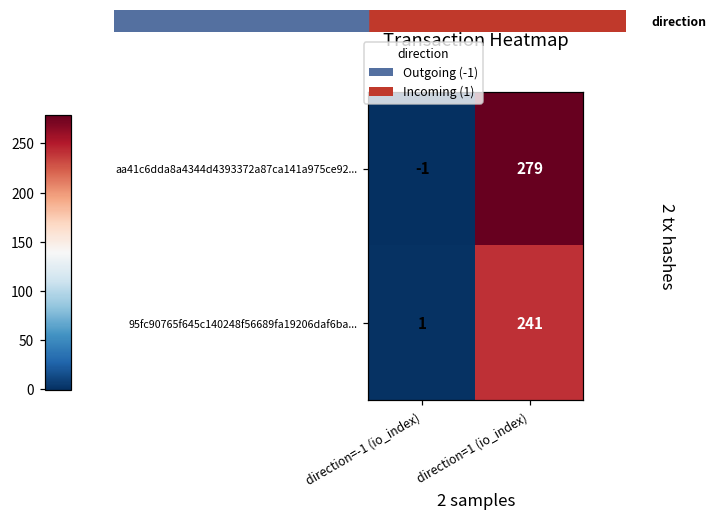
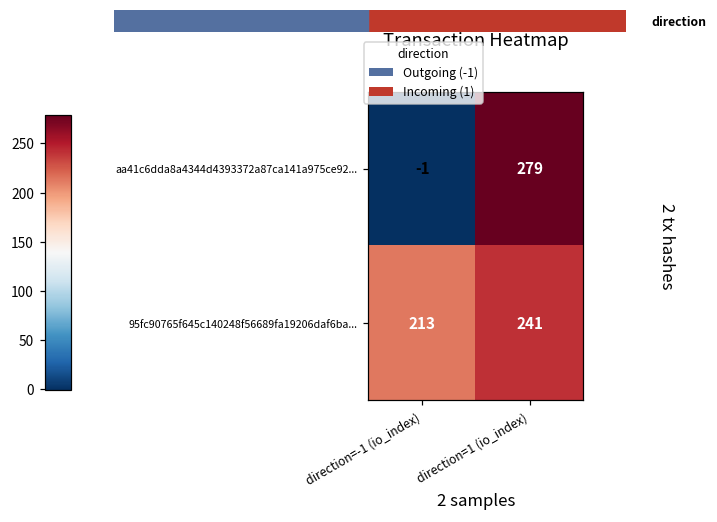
  {
    "aa41c6dda8a4344d4393372a87ca141a975ce92...": {
      "direction=-1 (io_index)": -1,
      "direction=1 (io_index)": 279
    },
    "95fc90765f645c140248f56689fa19206daf6ba...": {
-     "direction=-1 (io_index)": 1,
+     "direction=-1 (io_index)": 213,
      "direction=1 (io_index)": 241
    }
  }
